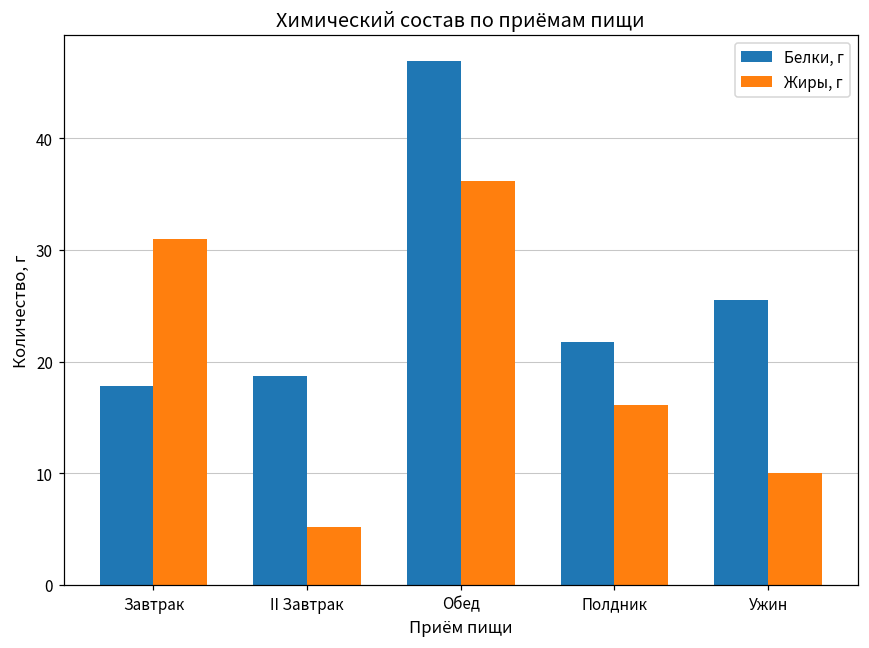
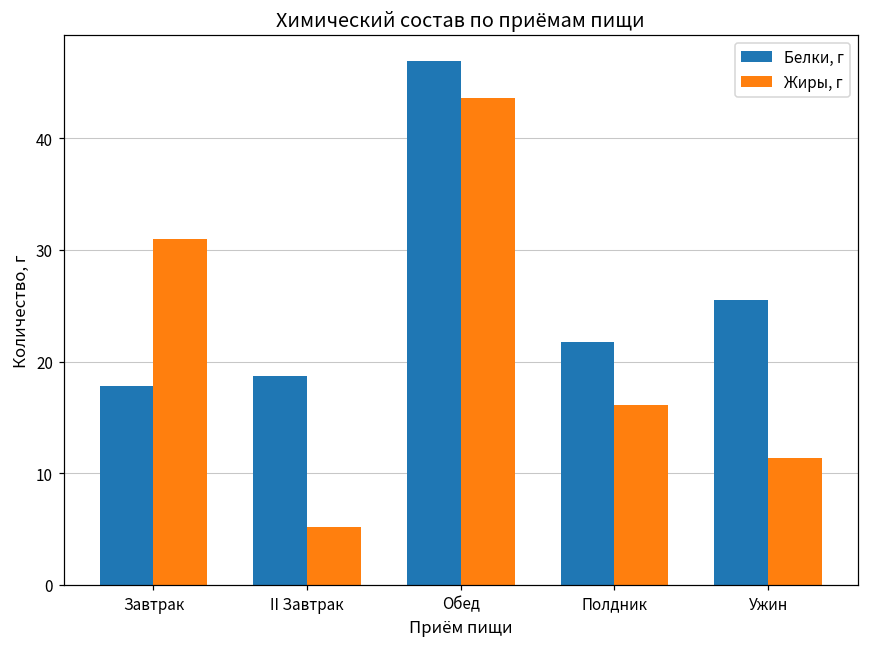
  {
    "Белки, г": {
      "Завтрак": 17.8,
      "II Завтрак": 18.7,
      "Обед": 46.9,
      "Полдник": 21.8,
      "Ужин": 25.5
    },
    "Жиры, г": {
      "Завтрак": 31.0,
      "II Завтрак": 5.2,
-     "Обед": 36.2,
+     "Обед": 43.6,
      "Полдник": 16.1,
-     "Ужин": 10.0
+     "Ужин": 11.4
    }
  }
